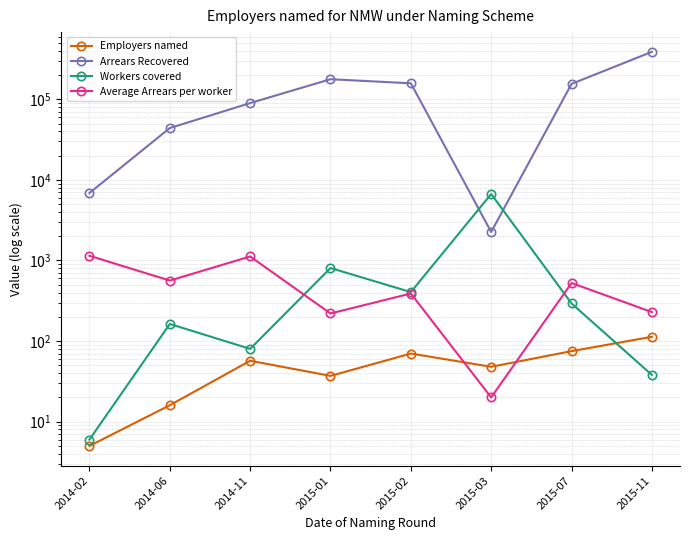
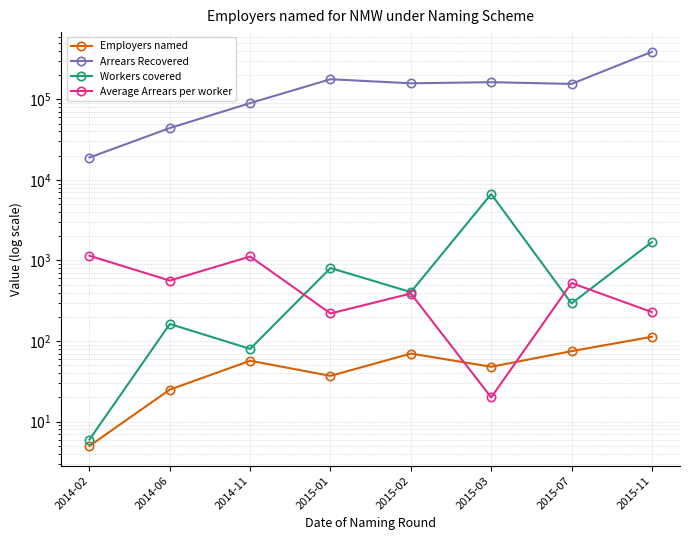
  {
    "Employers named": {
      "2014-02": 5,
-     "2014-06": 16,
+     "2014-06": 25,
      "2014-11": 60,
      "2015-01": 40,
      "2015-02": 70,
      "2015-03": 50,
      "2015-07": 80,
      "2015-11": 110
    },
    "Arrears Recovered": {
-     "2014-02": 7000,
+     "2014-02": 19000,
      "2014-06": 40000,
      "2014-11": 90000,
      "2015-01": 180000,
      "2015-02": 160000,
-     "2015-03": 2300,
+     "2015-03": 160000,
      "2015-07": 150000,
      "2015-11": 400000
    },
    "Workers covered": {
      "2014-02": 6,
      "2014-06": 160,
      "2014-11": 80,
      "2015-01": 800,
      "2015-03": 7000,
      "2015-07": 290,
-     "2015-11": 40
+     "2015-11": 1700
    },
    "Average Arrears per worker": {
      "2014-02": 1100,
      "2014-06": 600,
      "2014-11": 1100,
      "2015-01": 220,
      "2015-03": 20,
      "2015-07": 500,
      "2015-11": 230
    }
  }
